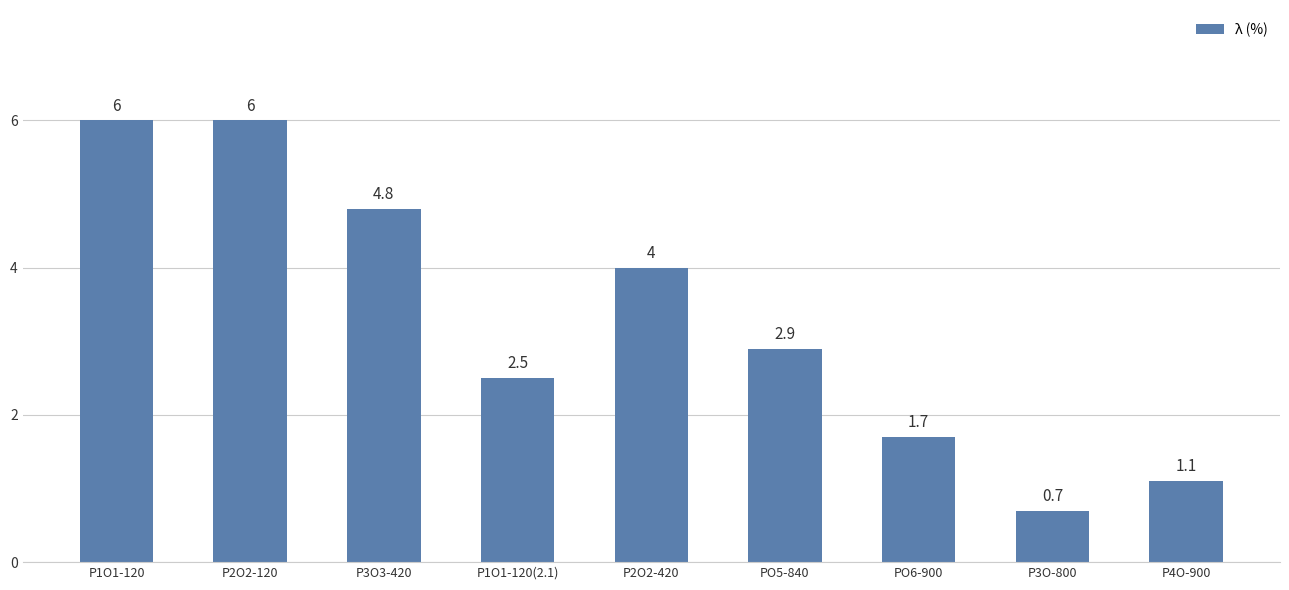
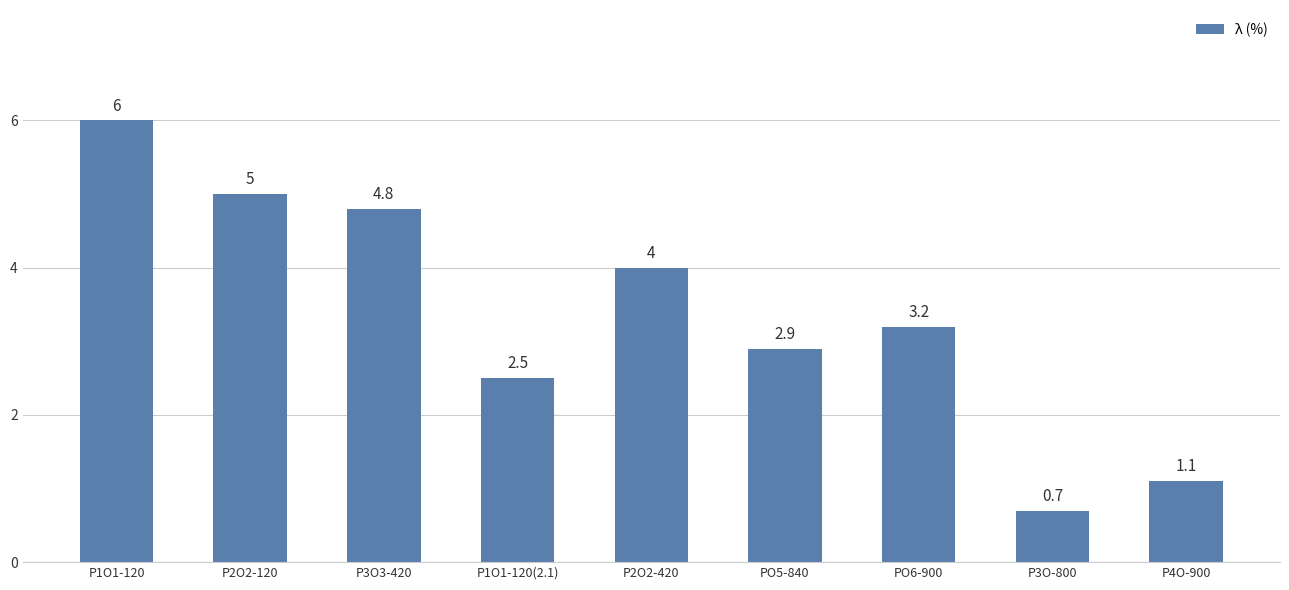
  {
    "P1O1-120": 6,
-   "P2O2-120": 6,
+   "P2O2-120": 5,
    "P3O3-420": 4.8,
    "P1O1-120(2.1)": 2.5,
    "P2O2-420": 4,
    "PO5-840": 2.9,
-   "PO6-900": 1.7,
+   "PO6-900": 3.2,
    "P3O-800": 0.7,
    "P4O-900": 1.1
  }
